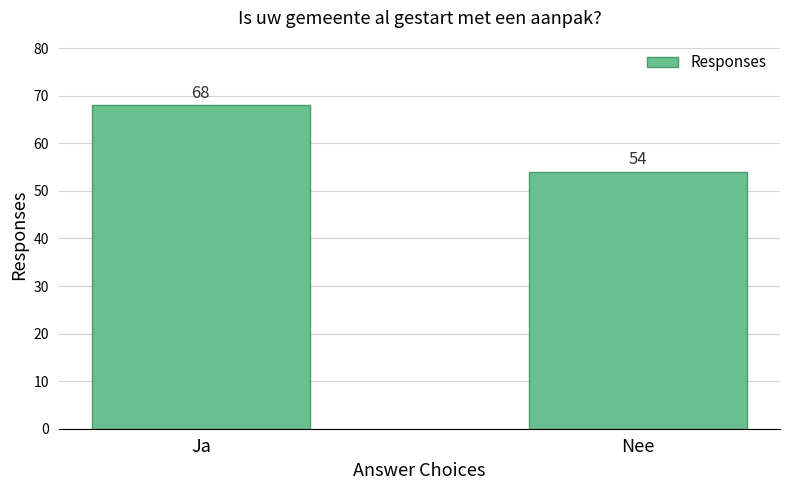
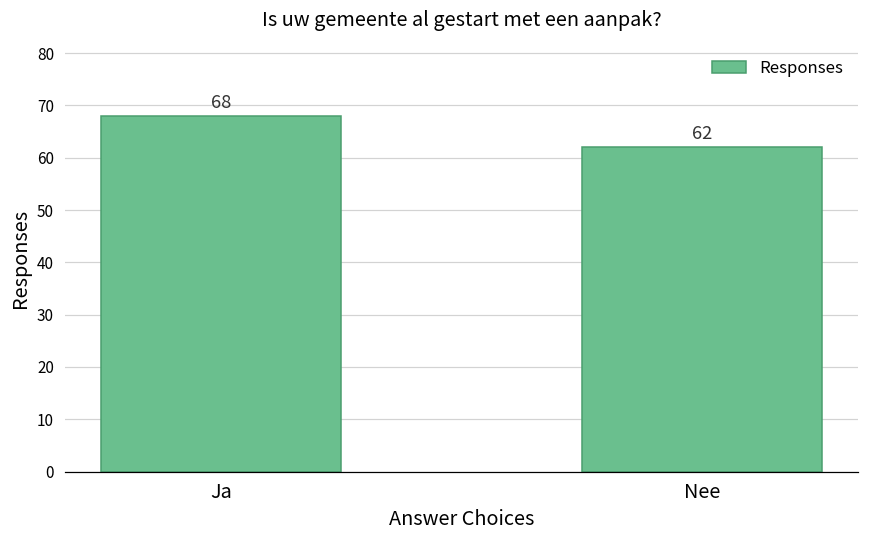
  {
    "Ja": 68,
-   "Nee": 54
+   "Nee": 62
  }
